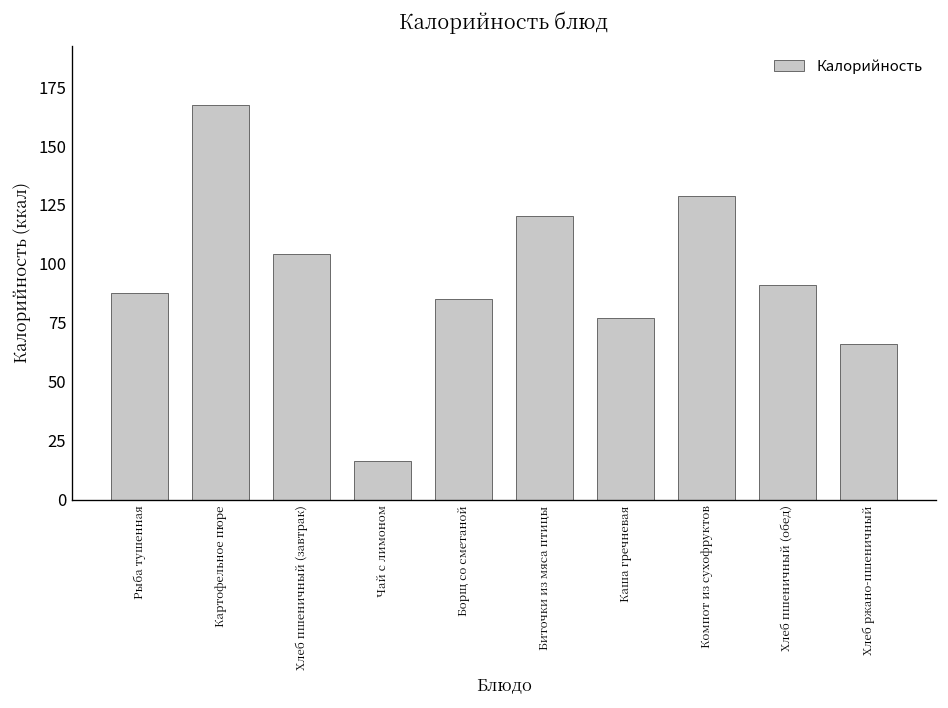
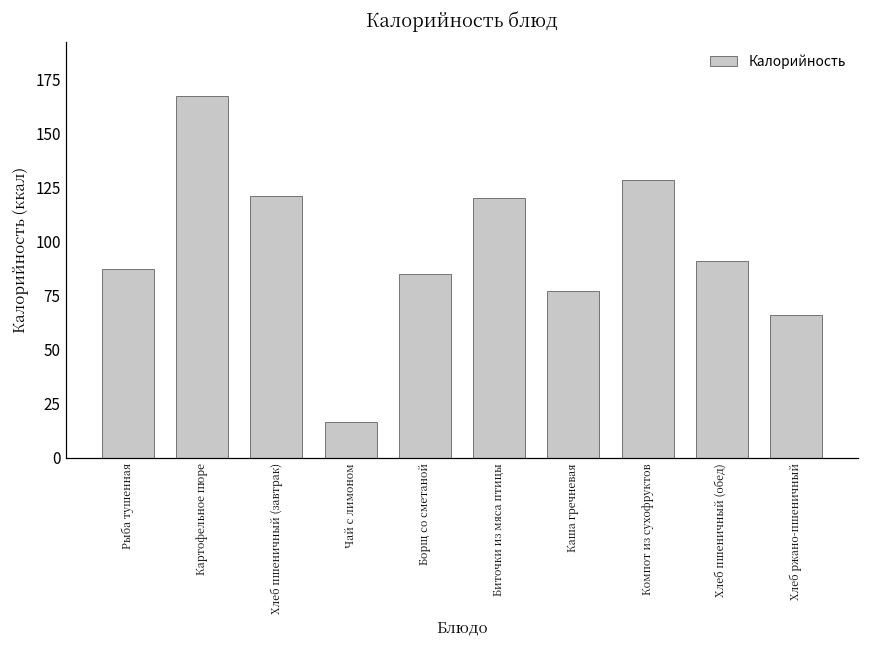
  {
    "Рыба тушенная": 88,
    "Картофельное пюре": 167,
-   "Хлеб пшеничный (завтрак)": 104,
+   "Хлеб пшеничный (завтрак)": 121,
    "Чай с лимоном": 16,
    "Борщ со сметаной": 85,
    "Биточки из мяса птицы": 120,
    "Каша гречневая": 77,
    "Компот из сухофруктов": 129,
    "Хлеб пшеничный (обед)": 91,
    "Хлеб ржано-пшеничный": 66
  }
